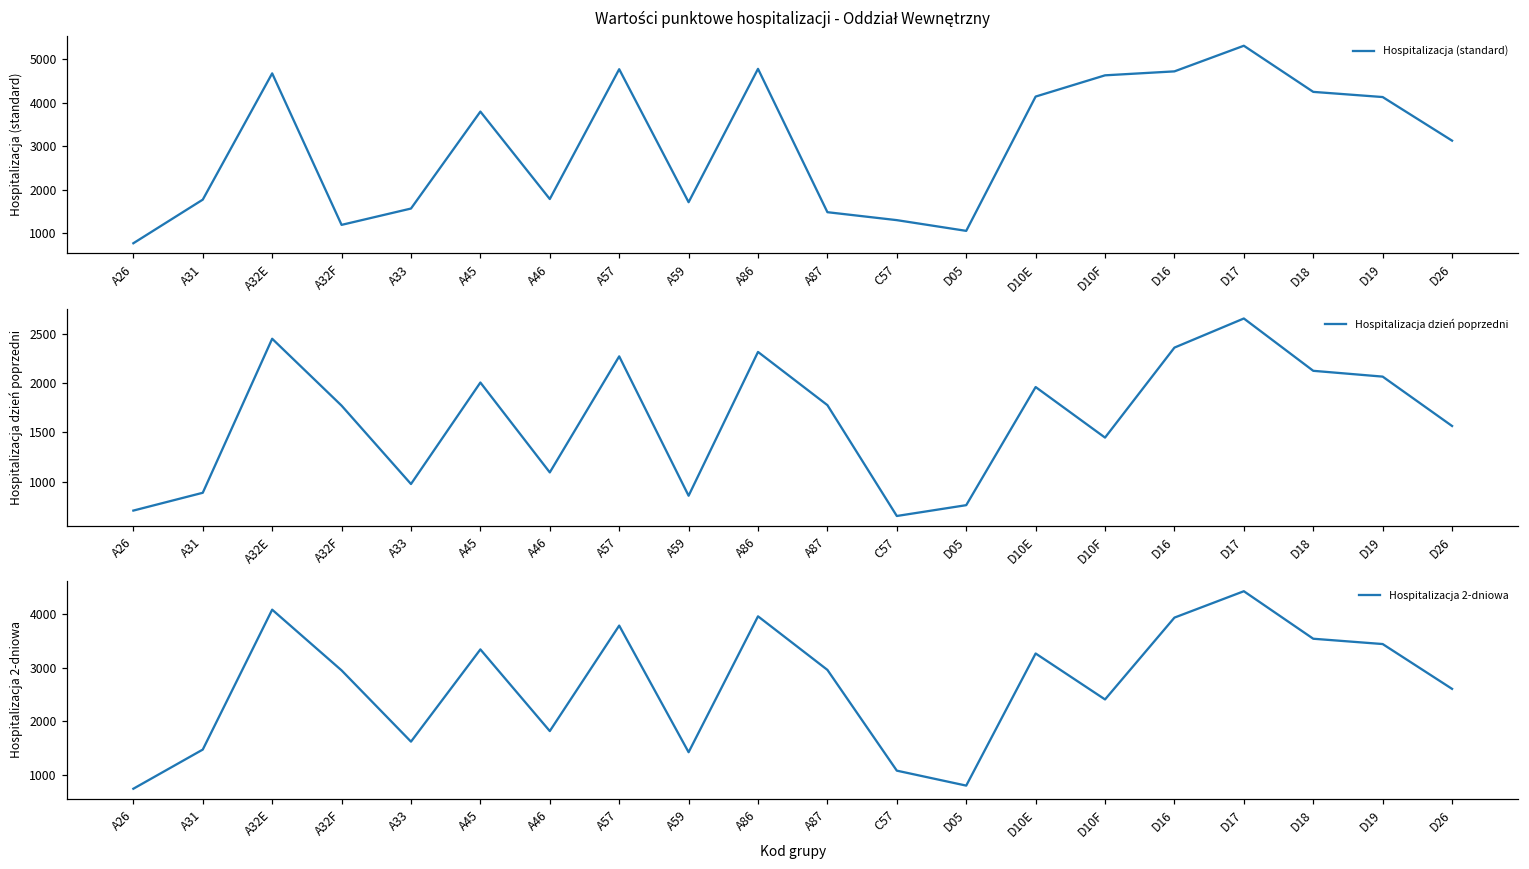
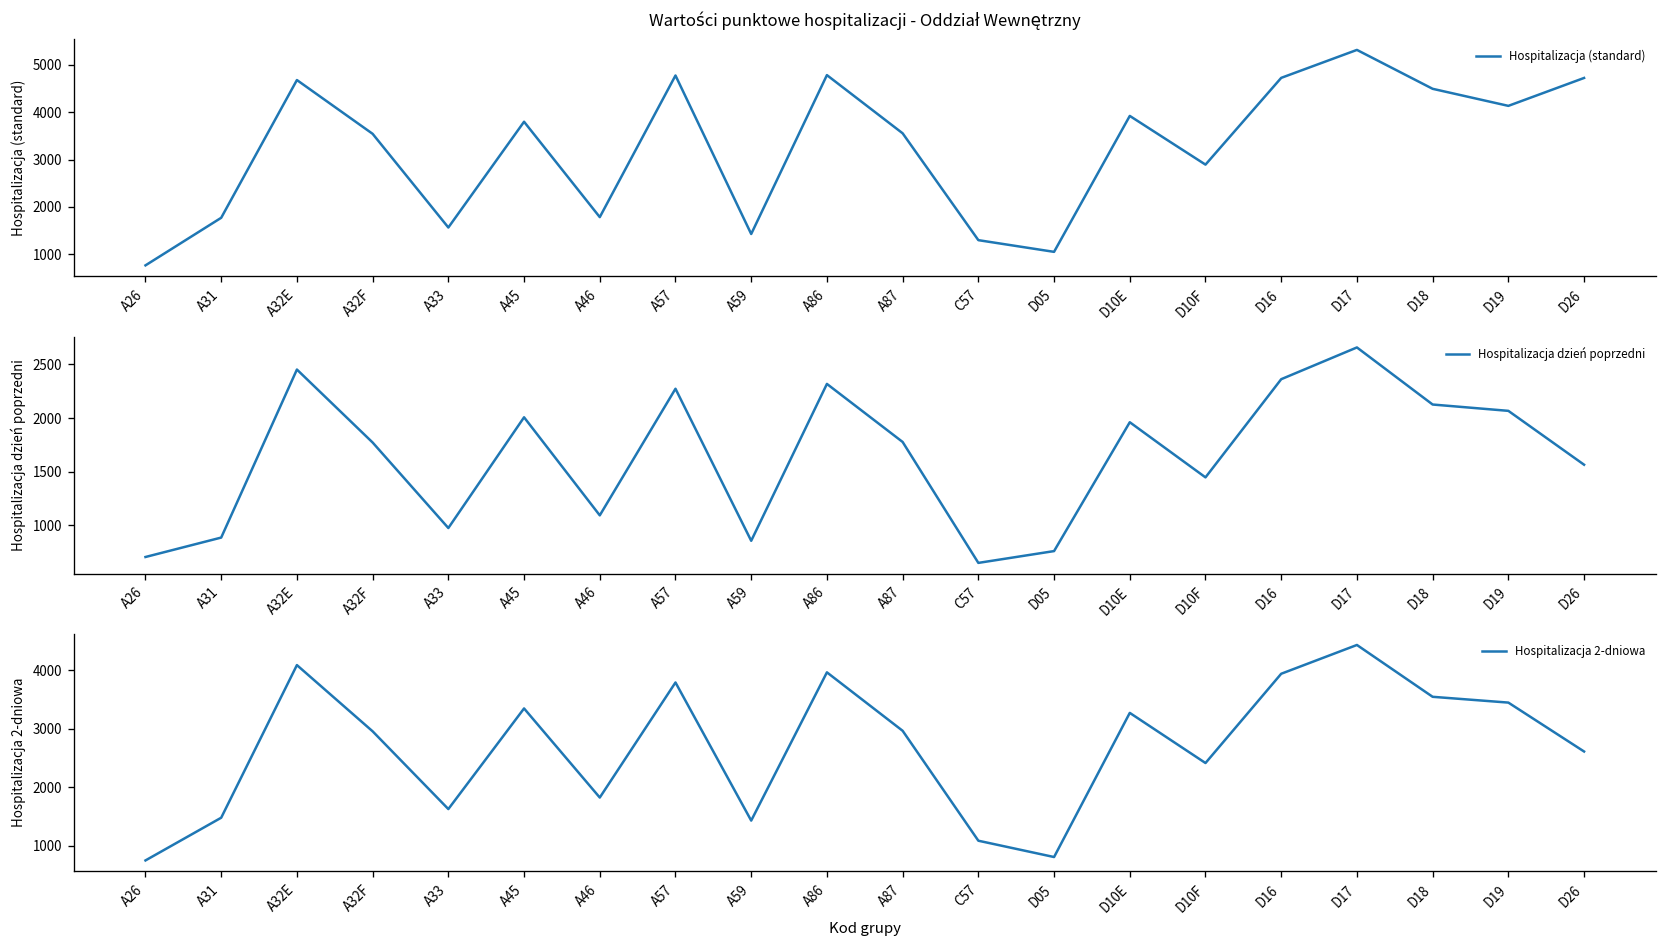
  {
    "Wartości punktowe hospitalizacji - Oddział Wewnętrzny": {
      "A26": 800,
      "A31": 1800,
      "A32E": 4700,
-     "A32F": 1200,
+     "A32F": 3500,
      "A33": 1600,
      "A45": 3800,
      "A46": 1800,
      "A57": 4800,
-     "A59": 1700,
+     "A59": 1400,
      "A86": 4800,
-     "A87": 1500,
+     "A87": 3600,
      "C57": 1300,
      "D05": 1100,
-     "D10E": 4100,
-     "D10F": 4600,
+     "D10E": 3900,
+     "D10F": 2900,
      "D16": 4700,
      "D17": 5300,
-     "D18": 4300,
+     "D18": 4500,
      "D19": 4100,
-     "D26": 3100
+     "D26": 4700
    }
  }
